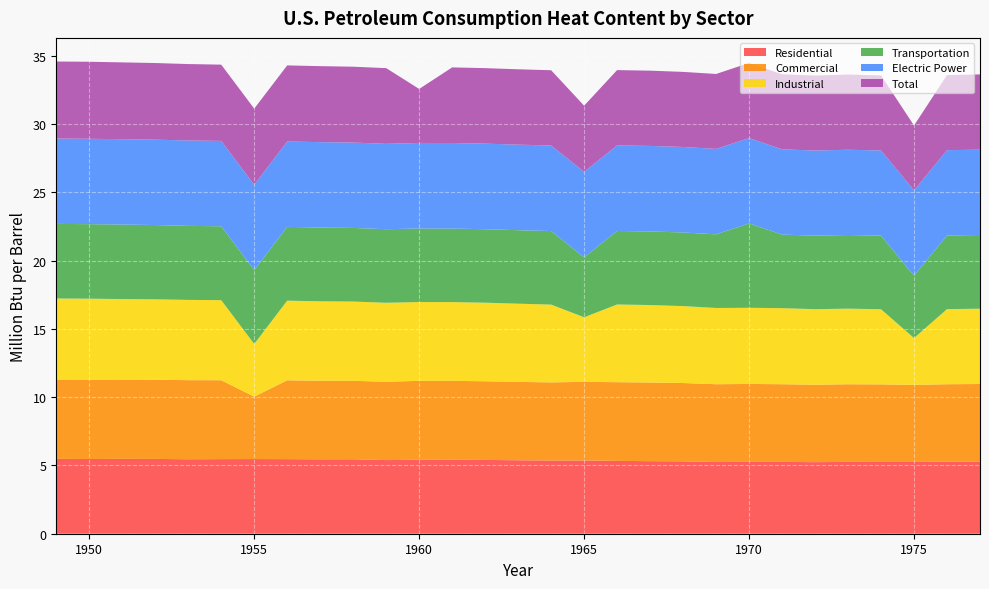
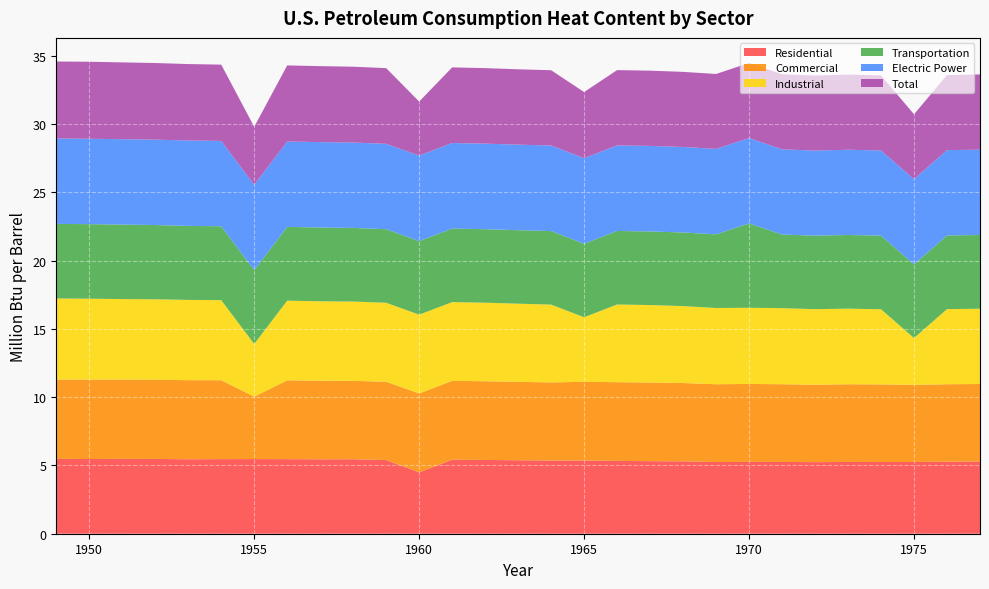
  {
    "Residential": {
      "1950": 5.5,
      "1955": 5.5,
-     "1960": 5.4,
+     "1960": 4.5,
      "1965": 5.4,
      "1970": 5.3,
      "1975": 5.3
    },
    "Commercial": {
      "1950": 5.8,
      "1955": 4.6,
      "1960": 5.8,
      "1965": 5.8,
      "1970": 5.7,
      "1975": 5.6
    },
    "Industrial": {
      "1950": 5.9,
      "1955": 3.9,
      "1960": 5.8,
      "1965": 4.7,
      "1970": 5.6,
      "1975": 3.4
    },
    "Transportation": {
      "1950": 5.5,
      "1955": 5.4,
      "1960": 5.4,
-     "1965": 4.4,
+     "1965": 5.4,
      "1970": 6.2,
-     "1975": 4.6
+     "1975": 5.4
    },
    "Electric Power": {
      "1950": 6.3,
      "1955": 6.3,
      "1960": 6.3,
      "1965": 6.3,
      "1970": 6.3,
      "1975": 6.3
    },
    "Total": {
      "1950": 5.6,
-     "1955": 5.6,
+     "1955": 4.2,
      "1960": 4.0,
      "1965": 4.8,
      "1975": 4.8
    }
  }
